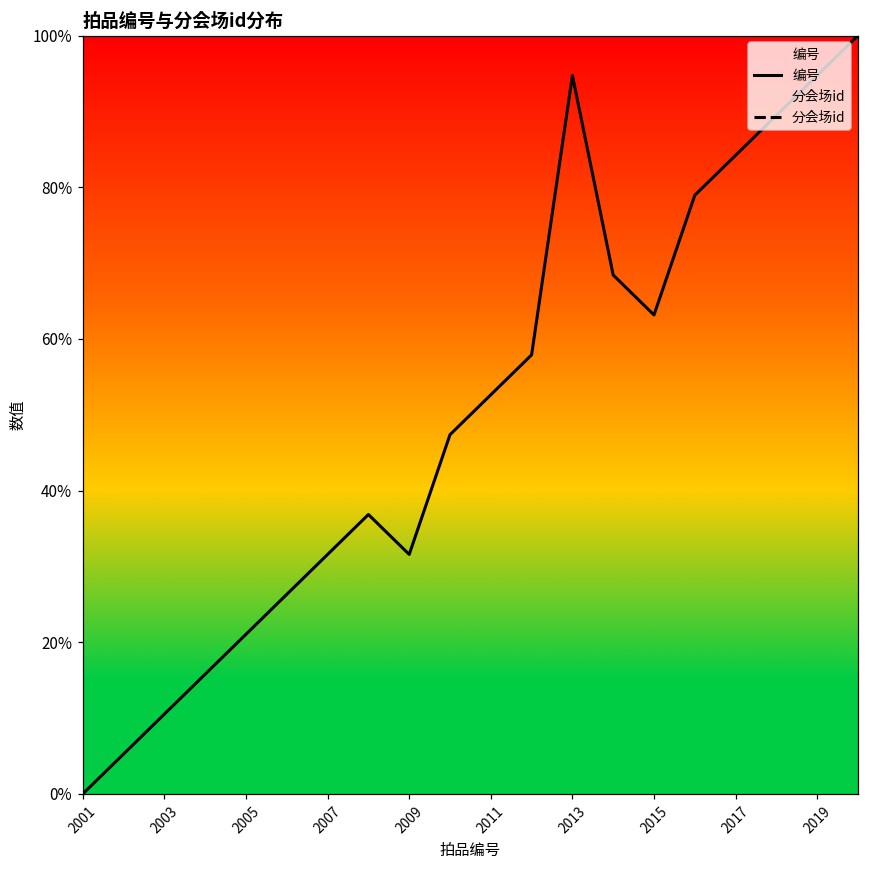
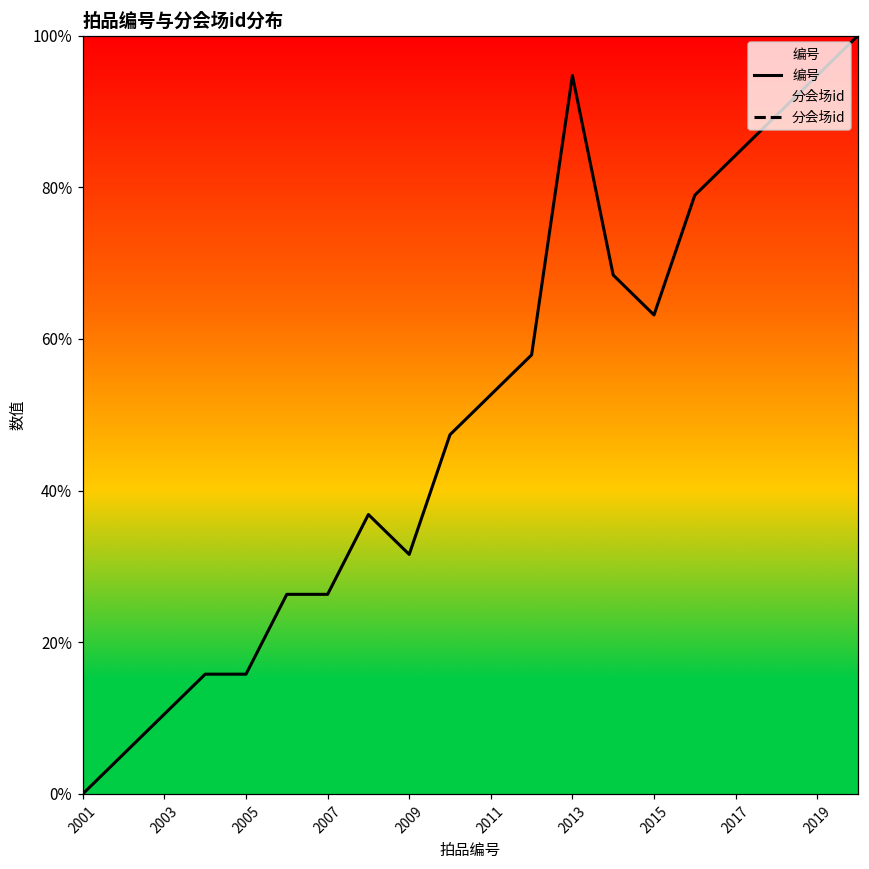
  {
    "2003": "11%",
-   "2005": "21%",
-   "2007": "32%",
+   "2005": "16%",
+   "2007": "26%",
    "2009": "32%",
    "2011": "53%",
    "2013": "95%",
    "2015": "63%",
    "2017": "84%"
  }
